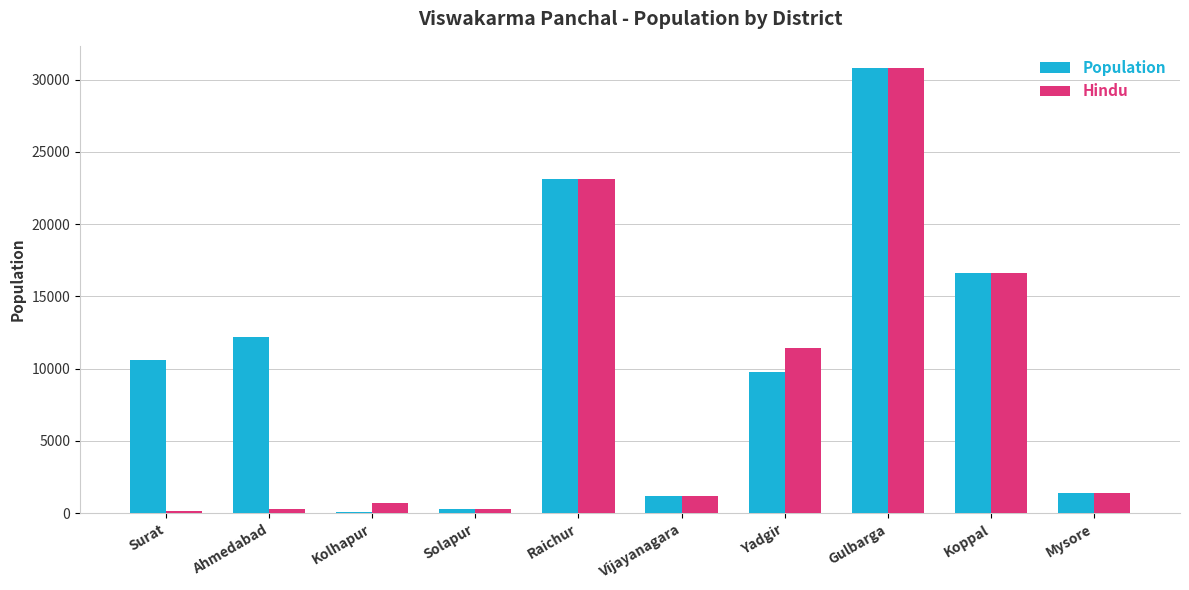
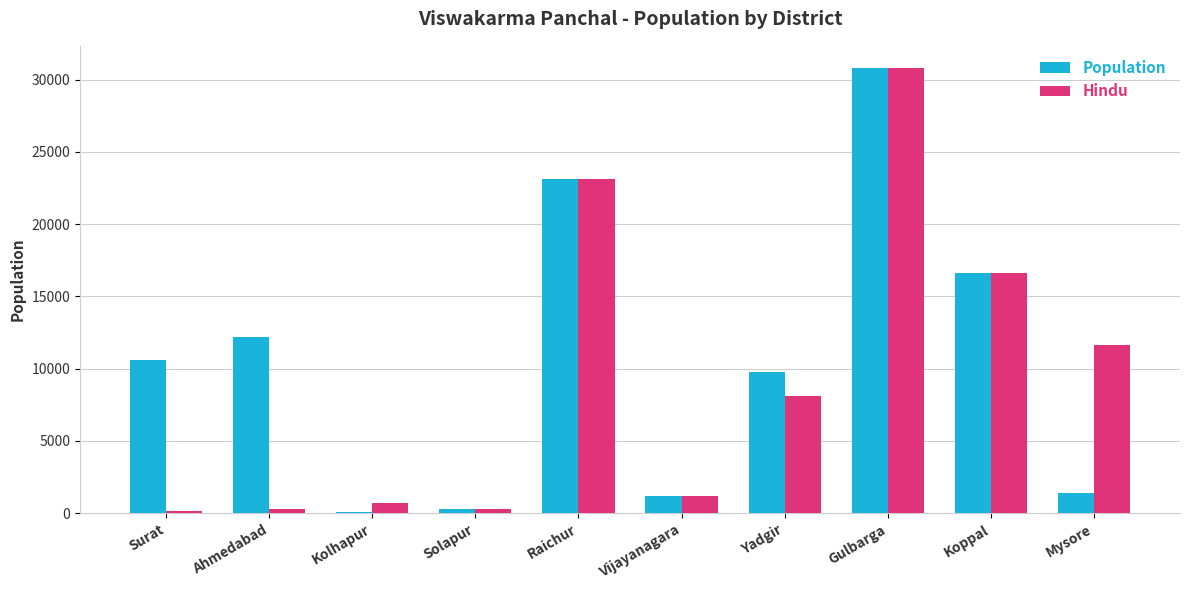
  {
    "Population": {
      "Surat": 10600,
      "Ahmedabad": 12200,
      "Solapur": 300,
      "Raichur": 23100,
      "Vijayanagara": 1200,
      "Yadgir": 9800,
      "Gulbarga": 30800,
      "Koppal": 16600,
      "Mysore": 1400
    },
    "Hindu": {
      "Ahmedabad": 300,
      "Kolhapur": 700,
      "Solapur": 300,
      "Raichur": 23100,
      "Vijayanagara": 1200,
-     "Yadgir": 11400,
+     "Yadgir": 8100,
      "Gulbarga": 30800,
      "Koppal": 16600,
-     "Mysore": 1400
+     "Mysore": 11600
    }
  }
